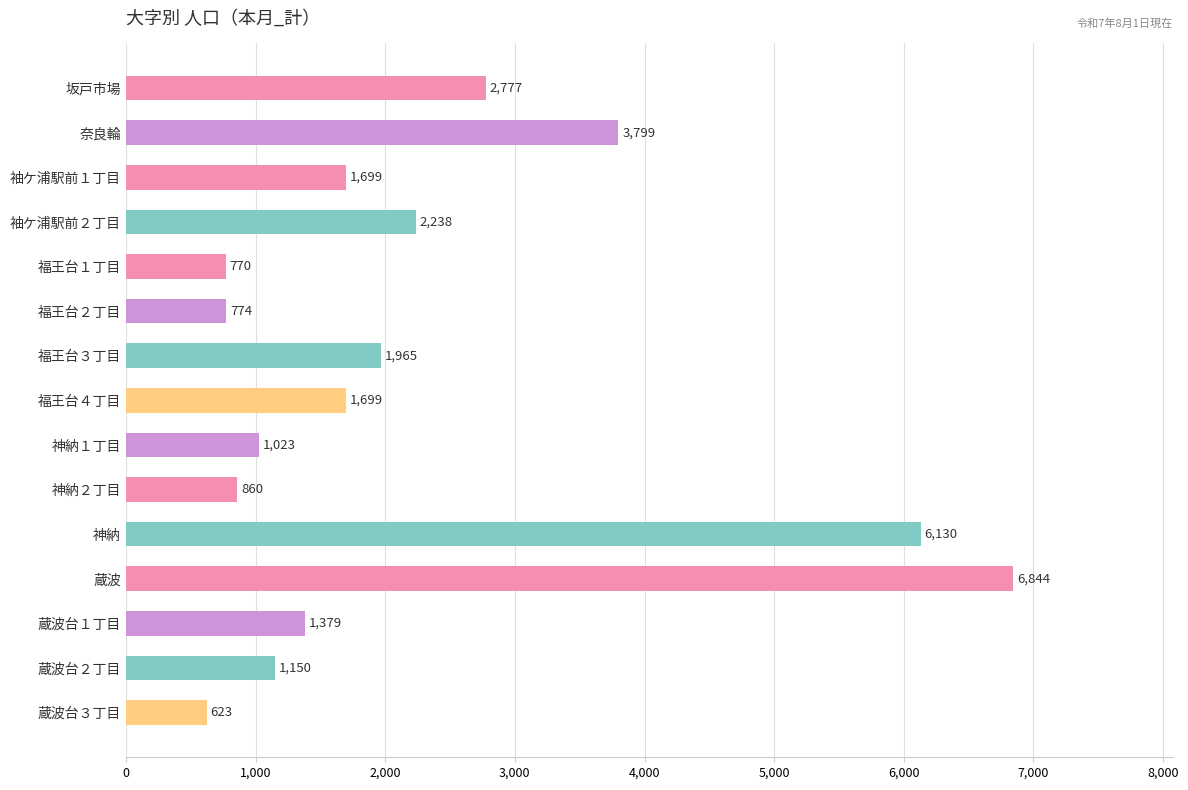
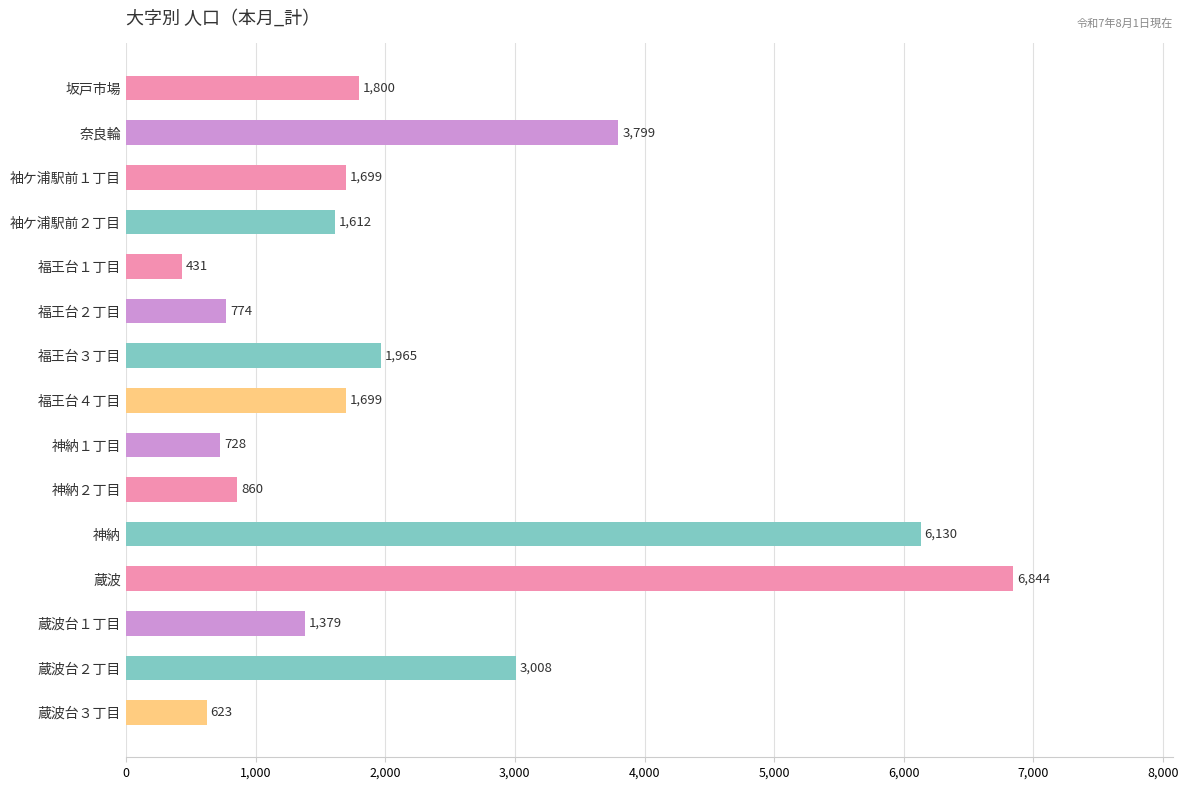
  {
-   "坂戸市場": "2,777",
+   "坂戸市場": "1,800",
    "奈良輪": "3,799",
    "袖ケ浦駅前１丁目": "1,699",
-   "袖ケ浦駅前２丁目": "2,238",
-   "福王台１丁目": "770",
+   "袖ケ浦駅前２丁目": "1,612",
+   "福王台１丁目": "431",
    "福王台２丁目": "774",
    "福王台３丁目": "1,965",
    "福王台４丁目": "1,699",
-   "神納１丁目": "1,023",
+   "神納１丁目": "728",
    "神納２丁目": "860",
    "神納": "6,130",
    "蔵波": "6,844",
    "蔵波台１丁目": "1,379",
-   "蔵波台２丁目": "1,150",
+   "蔵波台２丁目": "3,008",
    "蔵波台３丁目": "623"
  }
